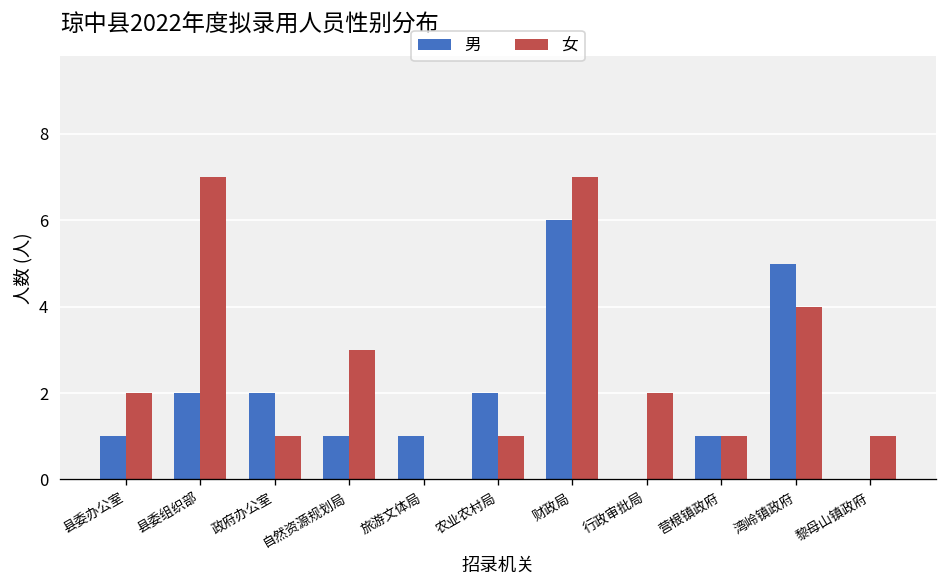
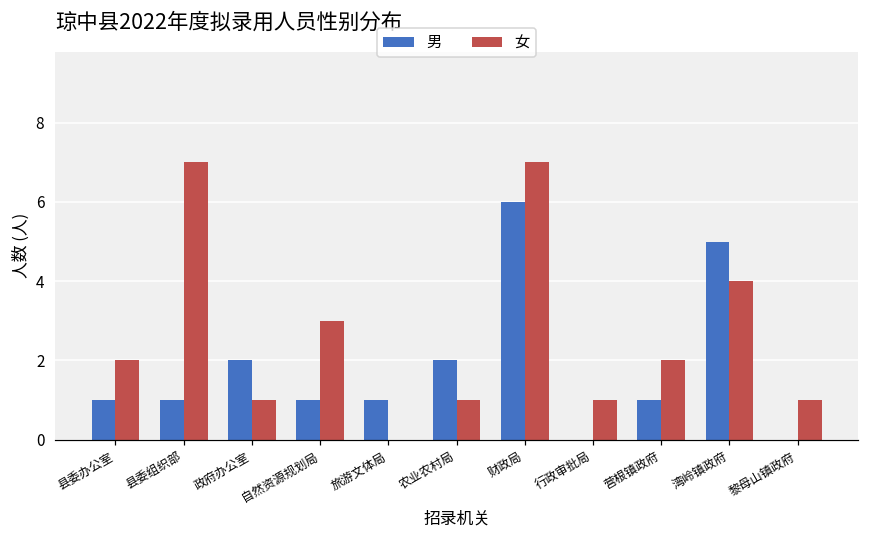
  {
    "男": {
      "县委办公室": 1,
-     "县委组织部": 2,
+     "县委组织部": 1,
      "政府办公室": 2,
      "自然资源规划局": 1,
      "旅游文体局": 1,
      "农业农村局": 2,
      "财政局": 6,
      "行政审批局": 0,
      "营根镇政府": 1,
      "湾岭镇政府": 5,
      "黎母山镇政府": 0
    },
    "女": {
      "县委办公室": 2,
      "县委组织部": 7,
      "政府办公室": 1,
      "自然资源规划局": 3,
      "旅游文体局": 0,
      "农业农村局": 1,
      "财政局": 7,
-     "行政审批局": 2,
-     "营根镇政府": 1,
+     "行政审批局": 1,
+     "营根镇政府": 2,
      "湾岭镇政府": 4,
      "黎母山镇政府": 1
    }
  }
